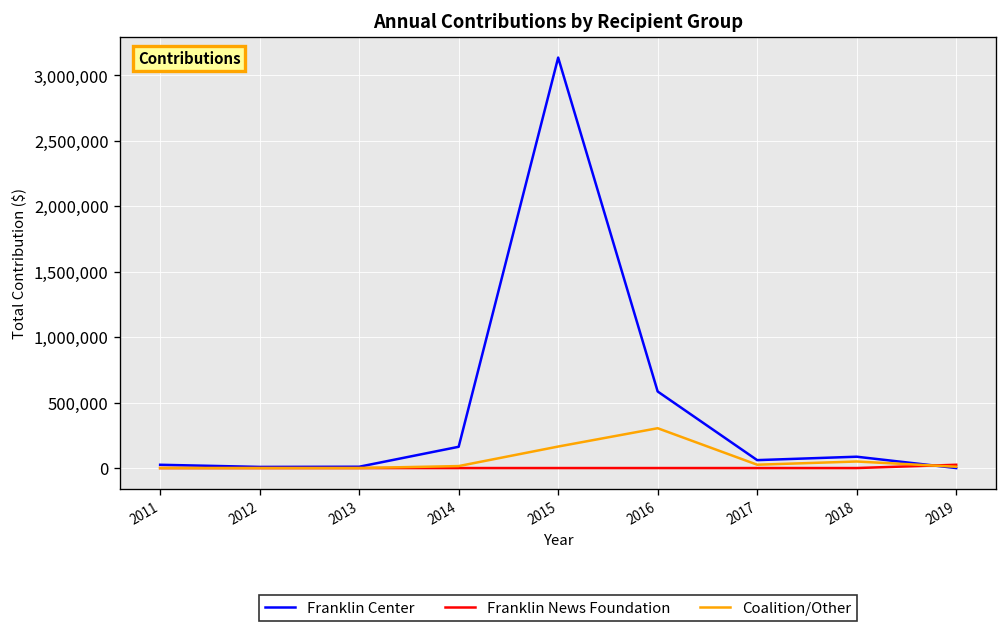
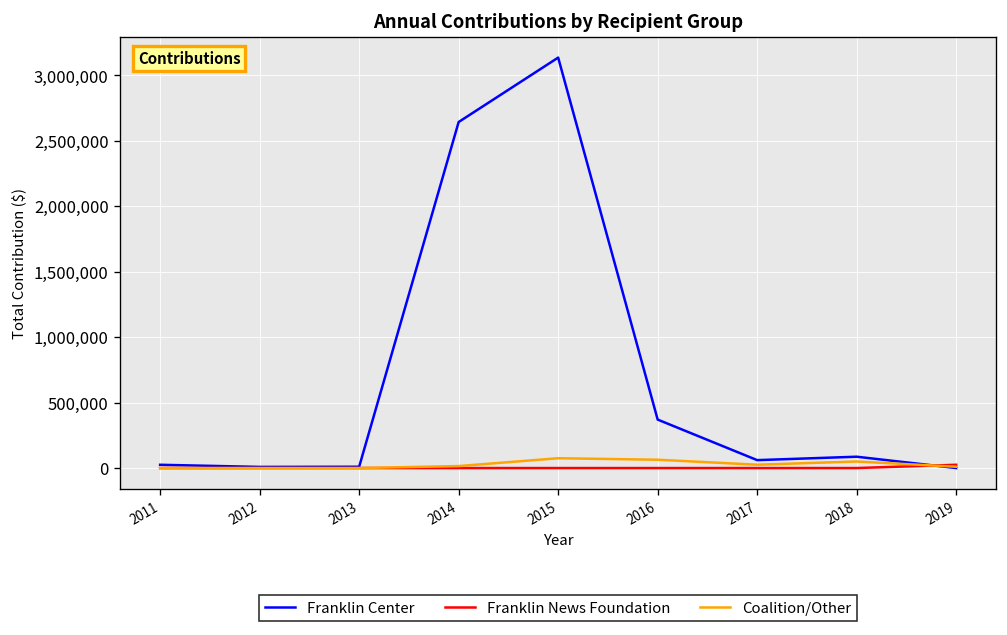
  {
    "Franklin Center": {
      "2011": "30,000",
-     "2014": "160,000",
+     "2014": "2,640,000",
      "2015": "3,140,000",
-     "2016": "580,000",
+     "2016": "370,000",
      "2017": "60,000",
      "2018": "90,000"
    },
    "Franklin News Foundation": {
      "2015": "0",
      "2016": "0",
      "2017": "0",
      "2018": "0"
    },
    "Coalition/Other": {
-     "2015": "160,000",
-     "2016": "300,000",
+     "2015": "80,000",
+     "2016": "60,000",
      "2017": "30,000",
      "2018": "50,000"
    }
  }
